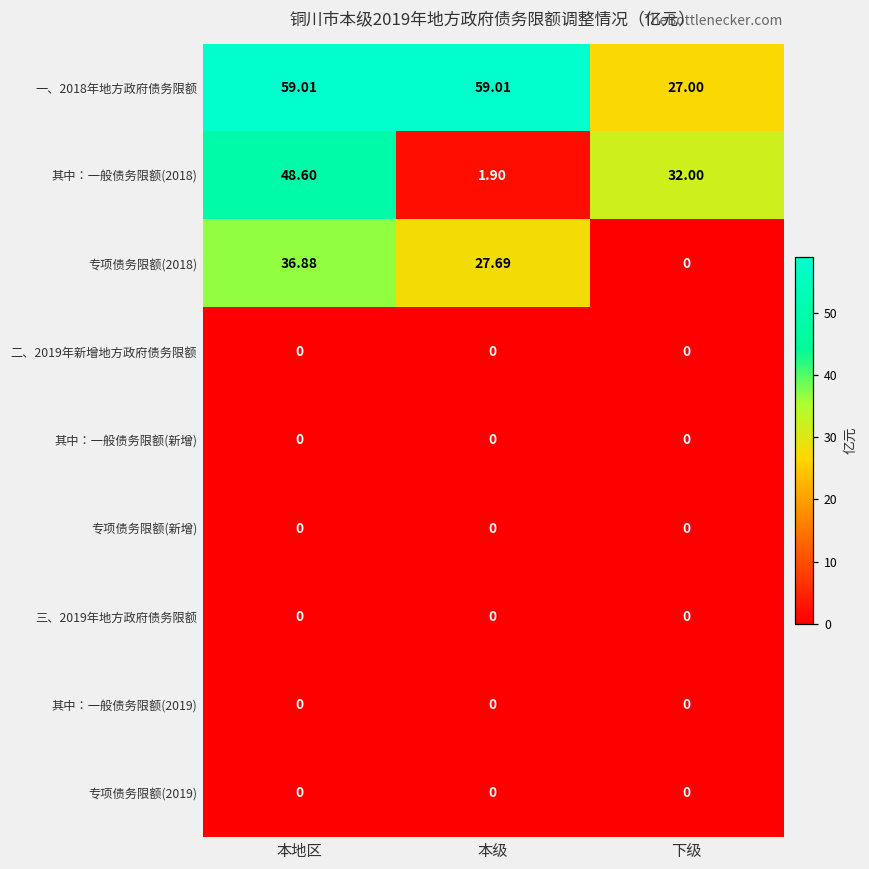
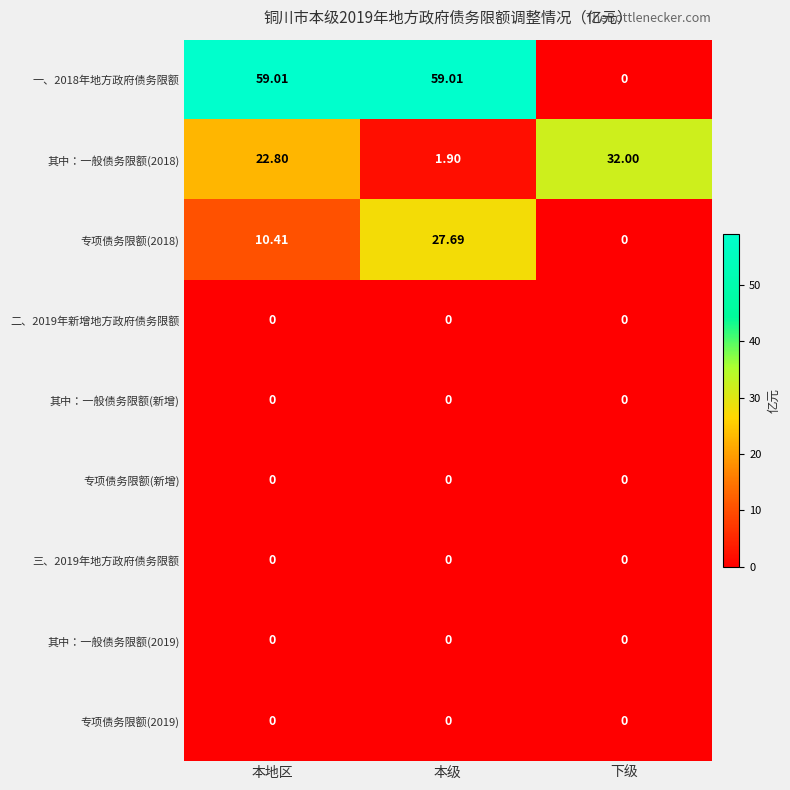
  {
    "一、2018年地方政府债务限额": {
      "本地区": 59.01,
      "本级": 59.01,
-     "下级": 27.00
+     "下级": 0
    },
    "其中：一般债务限额(2018)": {
-     "本地区": 48.60,
+     "本地区": 22.80,
      "本级": 1.90,
      "下级": 32.00
    },
    "专项债务限额(2018)": {
-     "本地区": 36.88,
+     "本地区": 10.41,
      "本级": 27.69,
      "下级": 0
    },
    "二、2019年新增地方政府债务限额": {
      "本地区": 0,
      "本级": 0,
      "下级": 0
    },
    "其中：一般债务限额(新增)": {
      "本地区": 0,
      "本级": 0,
      "下级": 0
    },
    "专项债务限额(新增)": {
      "本地区": 0,
      "本级": 0,
      "下级": 0
    },
    "三、2019年地方政府债务限额": {
      "本地区": 0,
      "本级": 0,
      "下级": 0
    },
    "其中：一般债务限额(2019)": {
      "本地区": 0,
      "本级": 0,
      "下级": 0
    },
    "专项债务限额(2019)": {
      "本地区": 0,
      "本级": 0,
      "下级": 0
    }
  }
